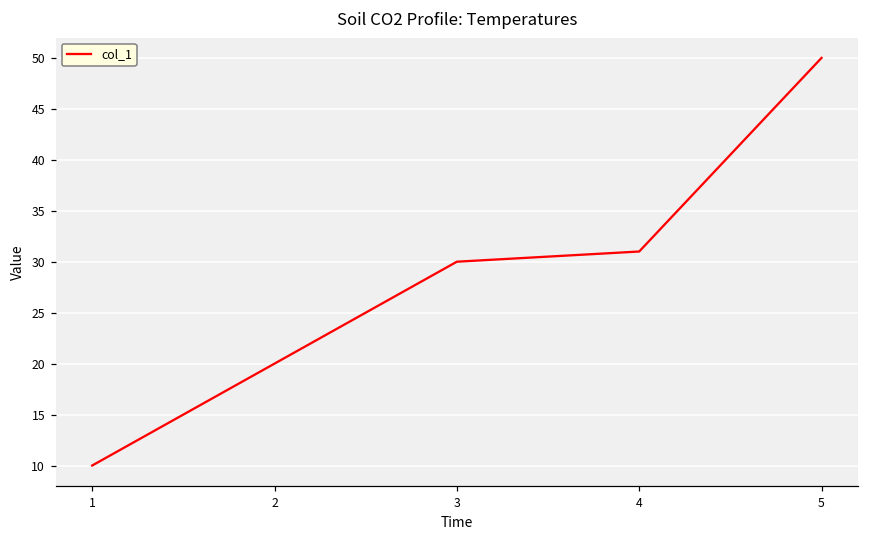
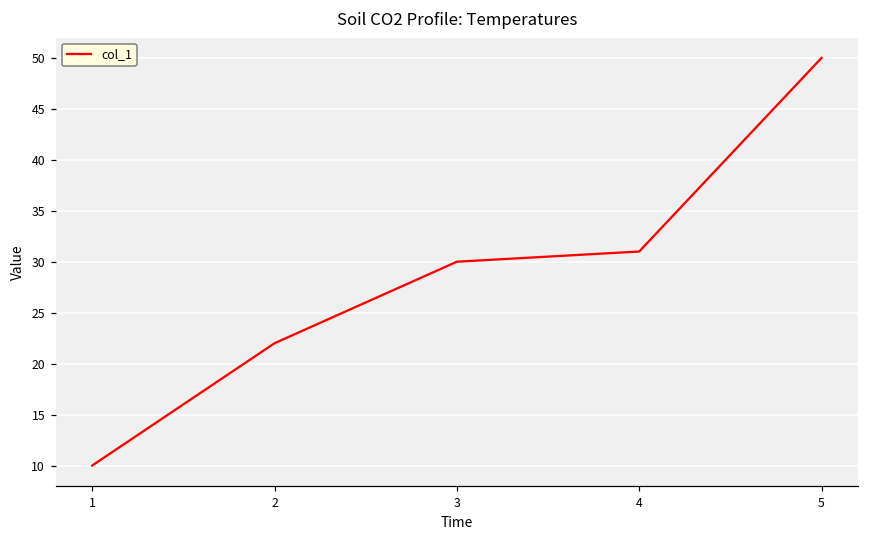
  {
    "1": 10,
-   "2": 20,
+   "2": 22,
    "3": 30,
    "4": 31,
    "5": 50
  }
